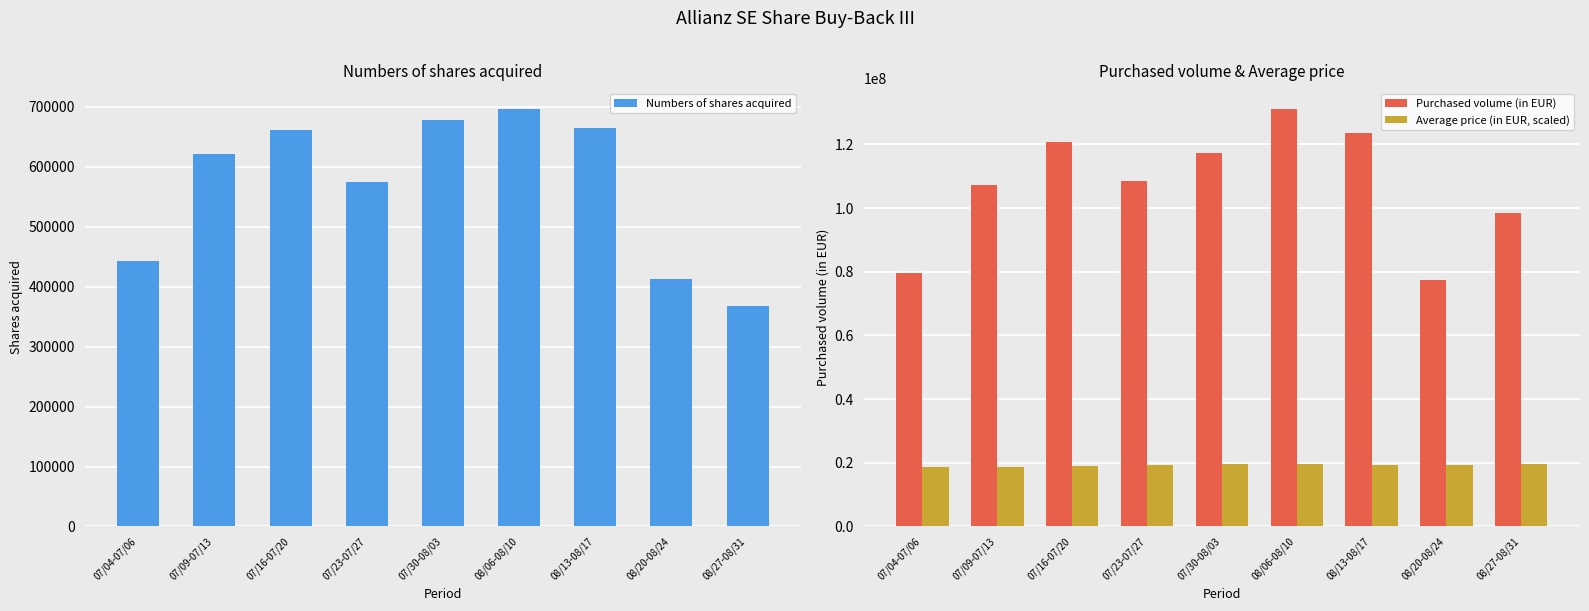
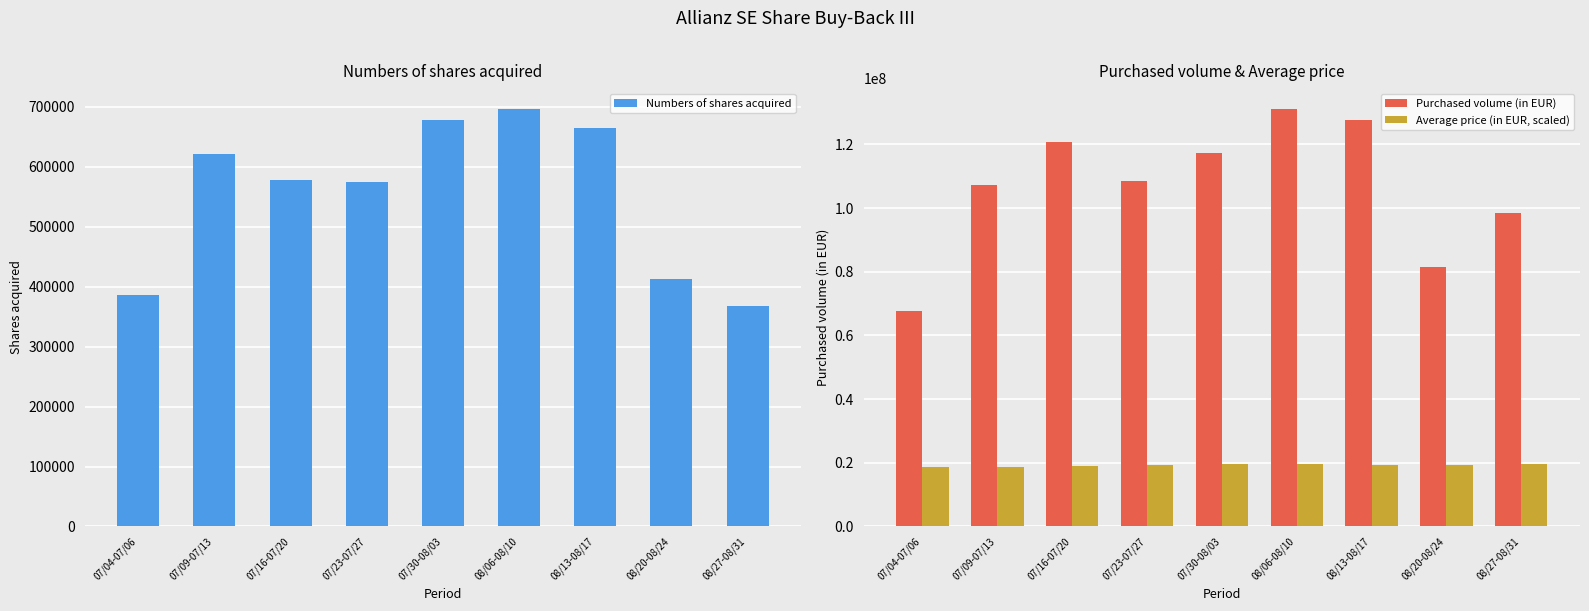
  {
    "Numbers of shares acquired": {
-     "07/04-07/06": 440000,
+     "07/04-07/06": 390000,
      "07/09-07/13": 620000,
-     "07/16-07/20": 660000,
+     "07/16-07/20": 580000,
      "07/23-07/27": 570000,
      "07/30-08/03": 680000,
      "08/06-08/10": 700000,
      "08/13-08/17": 670000,
      "08/20-08/24": 410000,
      "08/27-08/31": 370000
    },
    "Purchased volume & Average price": {
      "Purchased volume (in EUR)": {
-       "07/04-07/06": 80000000,
+       "07/04-07/06": 68000000,
        "07/09-07/13": 107000000,
        "07/16-07/20": 121000000,
        "07/23-07/27": 108000000,
        "07/30-08/03": 117000000,
        "08/06-08/10": 131000000,
-       "08/13-08/17": 123000000,
-       "08/20-08/24": 77000000,
+       "08/13-08/17": 128000000,
+       "08/20-08/24": 82000000,
        "08/27-08/31": 98000000
      },
      "Average price (in EUR, scaled)": {
        "07/04-07/06": 19000000,
        "07/09-07/13": 19000000,
        "07/16-07/20": 19000000,
        "07/23-07/27": 19000000,
        "07/30-08/03": 20000000,
        "08/06-08/10": 20000000,
        "08/13-08/17": 19000000,
        "08/20-08/24": 19000000,
        "08/27-08/31": 19000000
      }
    }
  }
